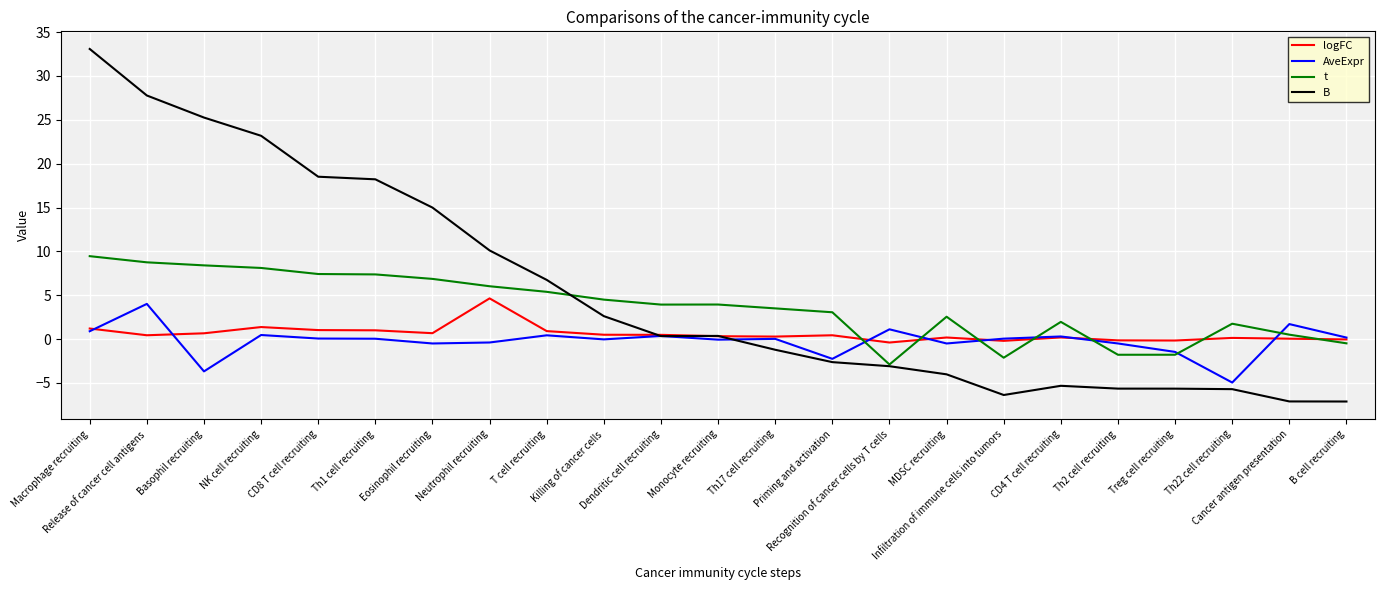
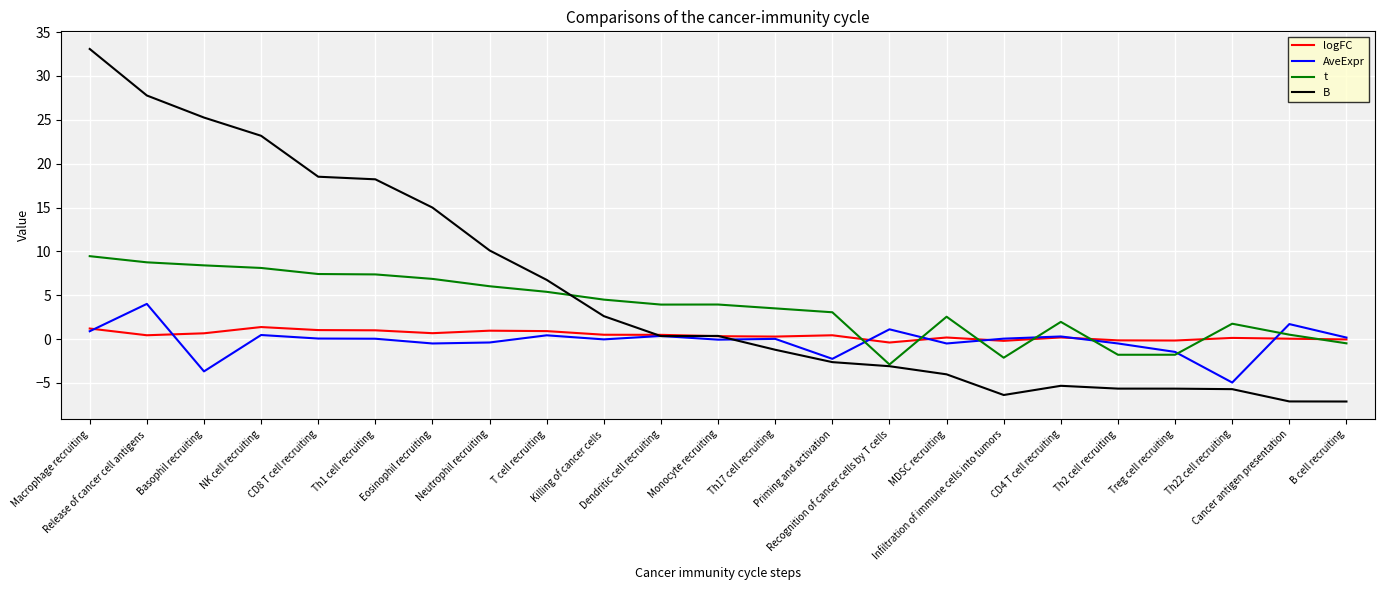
  {
    "logFC": {
      "Macrophage recruiting": 1,
      "Release of cancer cell antigens": 0,
      "Basophil recruiting": 1,
      "NK cell recruiting": 1,
      "CD8 T cell recruiting": 1,
      "Th1 cell recruiting": 1,
      "Eosinophil recruiting": 1,
-     "Neutrophil recruiting": 5,
+     "Neutrophil recruiting": 1,
      "T cell recruiting": 1,
      "Killing of cancer cells": 0,
      "Priming and activation": 0,
      "Recognition of cancer cells by T cells": 0,
      "MDSC recruiting": 0,
      "Th2 cell recruiting": 0,
      "Treg cell recruiting": 0,
      "Th22 cell recruiting": 0,
      "Cancer antigen presentation": 0
    },
    "AveExpr": {
      "Macrophage recruiting": 1,
      "Release of cancer cell antigens": 4,
      "Basophil recruiting": -4,
      "NK cell recruiting": 0,
      "CD8 T cell recruiting": 0,
      "Th1 cell recruiting": 0,
      "Eosinophil recruiting": -1,
      "Neutrophil recruiting": 0,
      "T cell recruiting": 0,
      "Killing of cancer cells": 0,
      "Monocyte recruiting": 0,
      "Priming and activation": -2,
      "Recognition of cancer cells by T cells": 1,
      "MDSC recruiting": -1,
      "Th2 cell recruiting": 0,
      "Treg cell recruiting": -1,
      "Th22 cell recruiting": -5,
      "Cancer antigen presentation": 2
    },
    "t": {
      "Macrophage recruiting": 9,
      "Release of cancer cell antigens": 9,
      "Basophil recruiting": 8,
      "NK cell recruiting": 8,
      "CD8 T cell recruiting": 7,
      "Th1 cell recruiting": 7,
      "Eosinophil recruiting": 7,
      "Neutrophil recruiting": 6,
      "T cell recruiting": 5,
      "Killing of cancer cells": 4,
      "Dendritic cell recruiting": 4,
      "Monocyte recruiting": 4,
      "Th17 cell recruiting": 3,
      "Priming and activation": 3,
      "MDSC recruiting": 3,
      "Infiltration of immune cells into tumors": -2,
      "CD4 T cell recruiting": 2,
      "Th2 cell recruiting": -2,
      "Treg cell recruiting": -2,
      "Th22 cell recruiting": 2,
      "Cancer antigen presentation": 1,
      "B cell recruiting": 0
    },
    "B": {
      "Macrophage recruiting": 33,
      "Release of cancer cell antigens": 28,
      "Basophil recruiting": 25,
      "NK cell recruiting": 23,
      "CD8 T cell recruiting": 19,
      "Th1 cell recruiting": 18,
      "Eosinophil recruiting": 15,
      "Neutrophil recruiting": 10,
      "T cell recruiting": 7,
      "Killing of cancer cells": 3,
      "Th17 cell recruiting": -1,
      "Priming and activation": -3,
      "MDSC recruiting": -4,
      "Infiltration of immune cells into tumors": -6,
      "CD4 T cell recruiting": -5,
      "Th2 cell recruiting": -6,
      "Treg cell recruiting": -6,
      "Th22 cell recruiting": -6,
      "Cancer antigen presentation": -7,
      "B cell recruiting": -7
    }
  }
